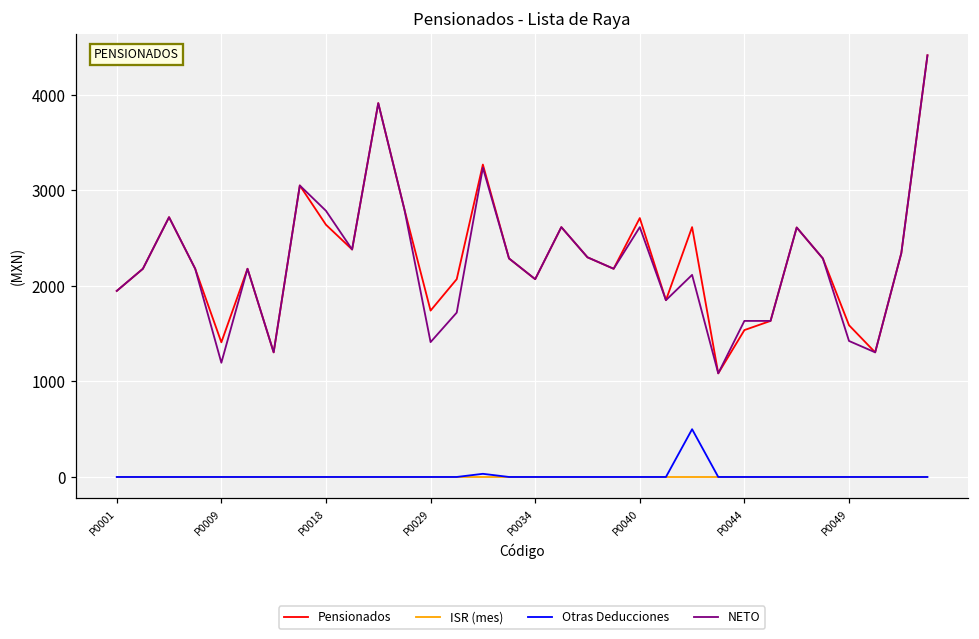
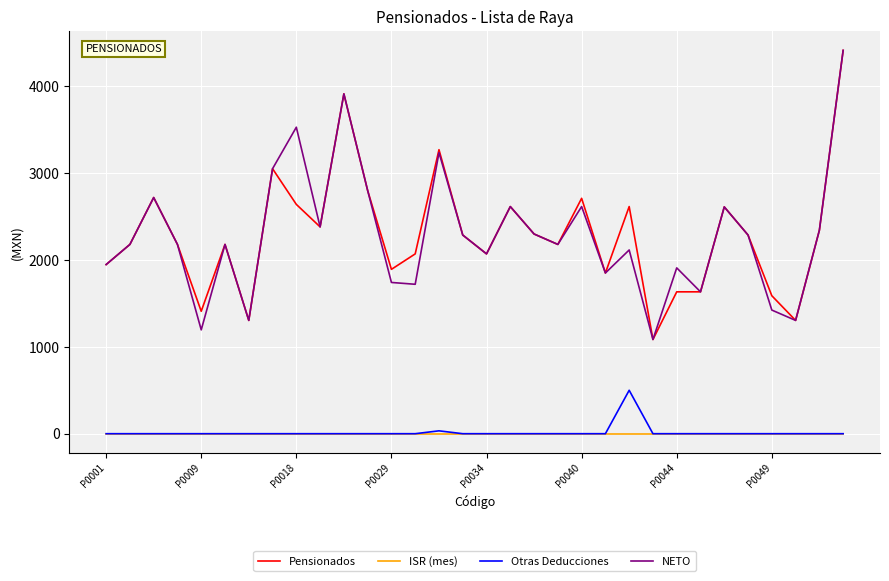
  {
    "Pensionados": {
      "P0009": 1400,
      "P0018": 2600,
-     "P0029": 1700,
+     "P0029": 1900,
      "P0040": 2700,
-     "P0044": 1500,
+     "P0044": 1600,
      "P0049": 1600
    },
    "NETO": {
      "P0009": 1200,
-     "P0018": 2800,
-     "P0029": 1400,
+     "P0018": 3500,
+     "P0029": 1700,
      "P0040": 2600,
-     "P0044": 1600,
+     "P0044": 1900,
      "P0049": 1400
    }
  }
